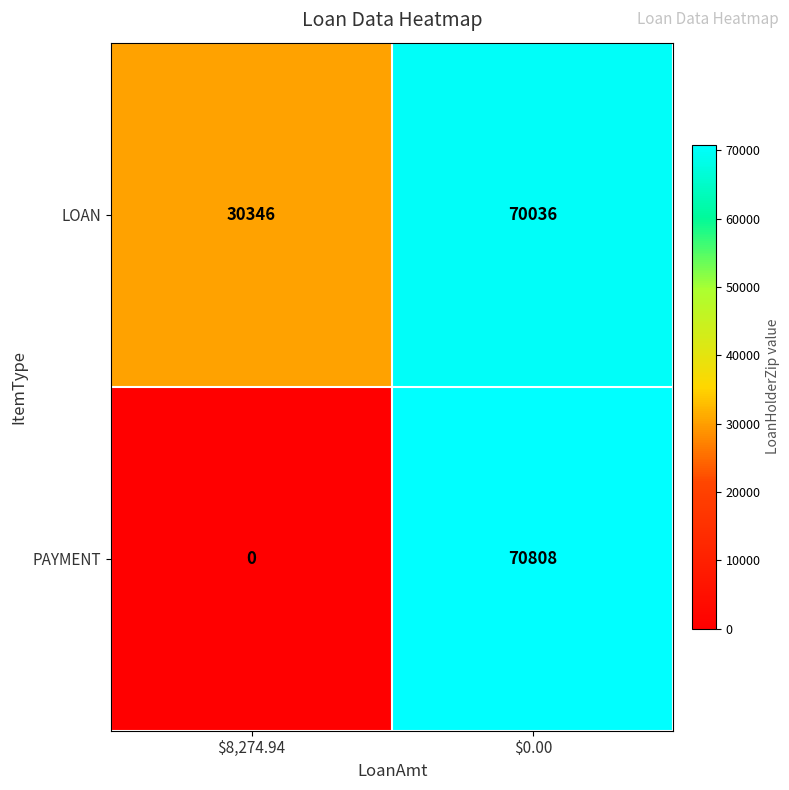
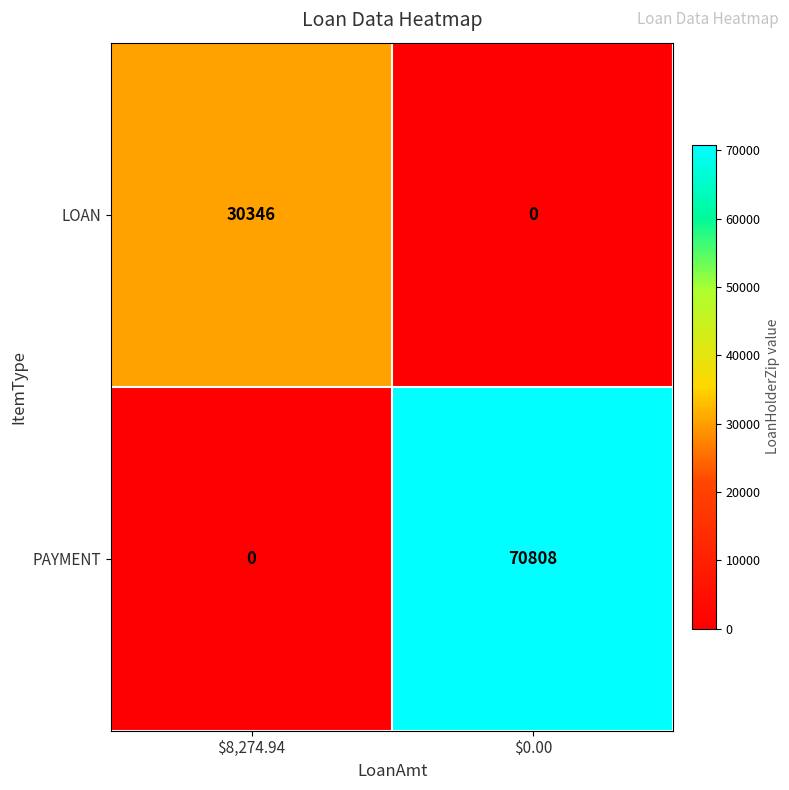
  {
    "LOAN": {
      "$8,274.94": 30346,
-     "$0.00": 70036
+     "$0.00": 0
    },
    "PAYMENT": {
      "$8,274.94": 0,
      "$0.00": 70808
    }
  }
